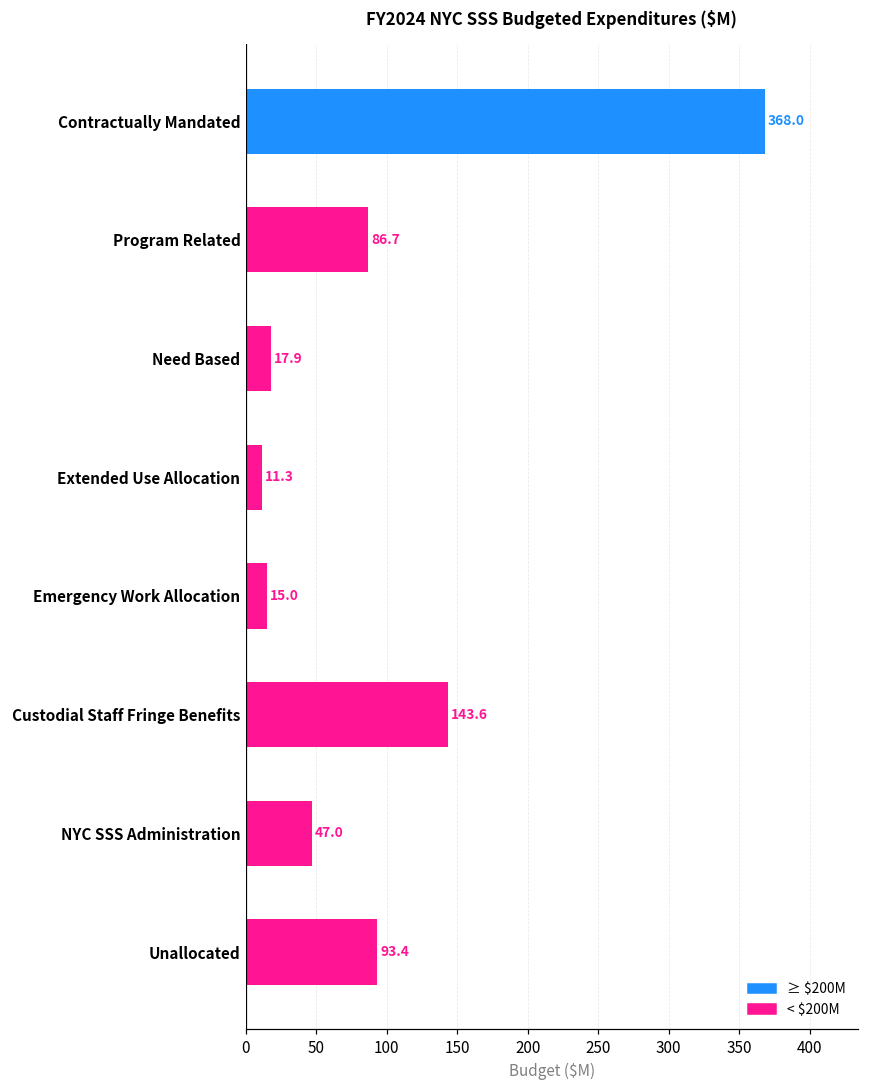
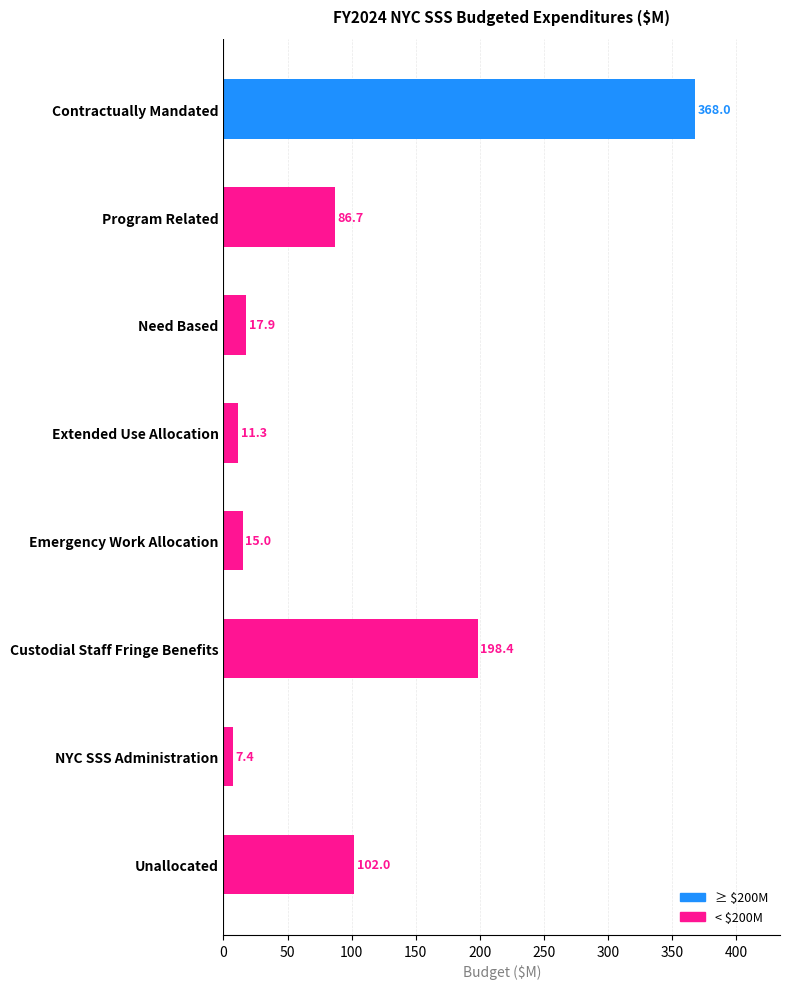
  {
    "Contractually Mandated": 368.0,
    "Program Related": 86.7,
    "Need Based": 17.9,
    "Extended Use Allocation": 11.3,
    "Emergency Work Allocation": 15.0,
-   "Custodial Staff Fringe Benefits": 143.6,
-   "NYC SSS Administration": 47.0,
-   "Unallocated": 93.4
+   "Custodial Staff Fringe Benefits": 198.4,
+   "NYC SSS Administration": 7.4,
+   "Unallocated": 102.0
  }
